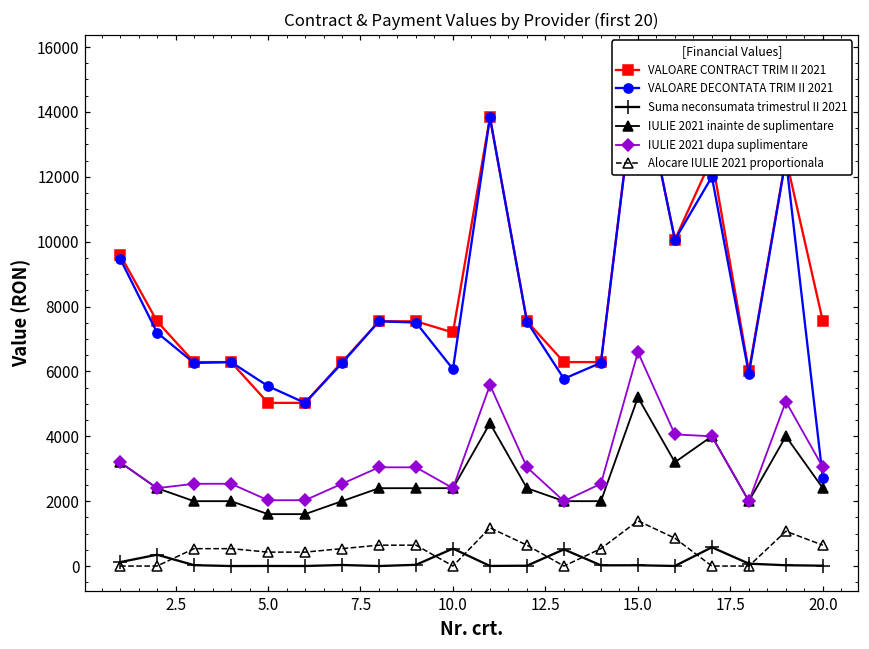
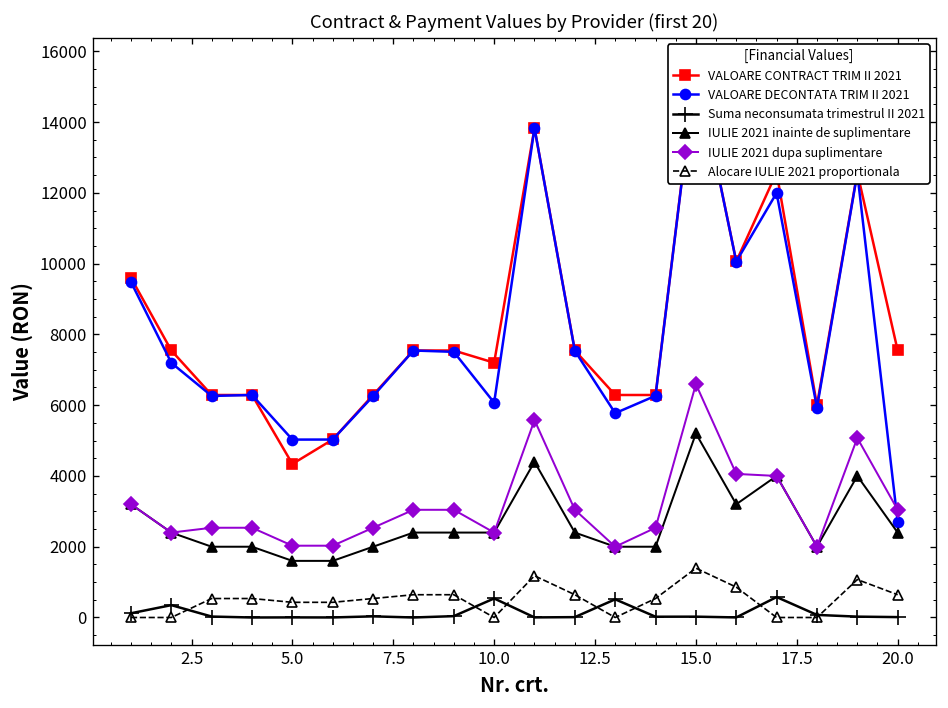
  {
    "VALOARE CONTRACT TRIM II 2021": {
-     "5.0": 5000,
+     "5.0": 4300,
      "10.0": 7200,
      "20.0": 7500
    },
    "VALOARE DECONTATA TRIM II 2021": {
-     "5.0": 5500,
+     "5.0": 5000,
      "10.0": 6100,
      "20.0": 2700
    },
    "IULIE 2021 dupa suplimentare": {
      "5.0": 2000,
      "15.0": 6600,
      "20.0": 3000
    }
  }
